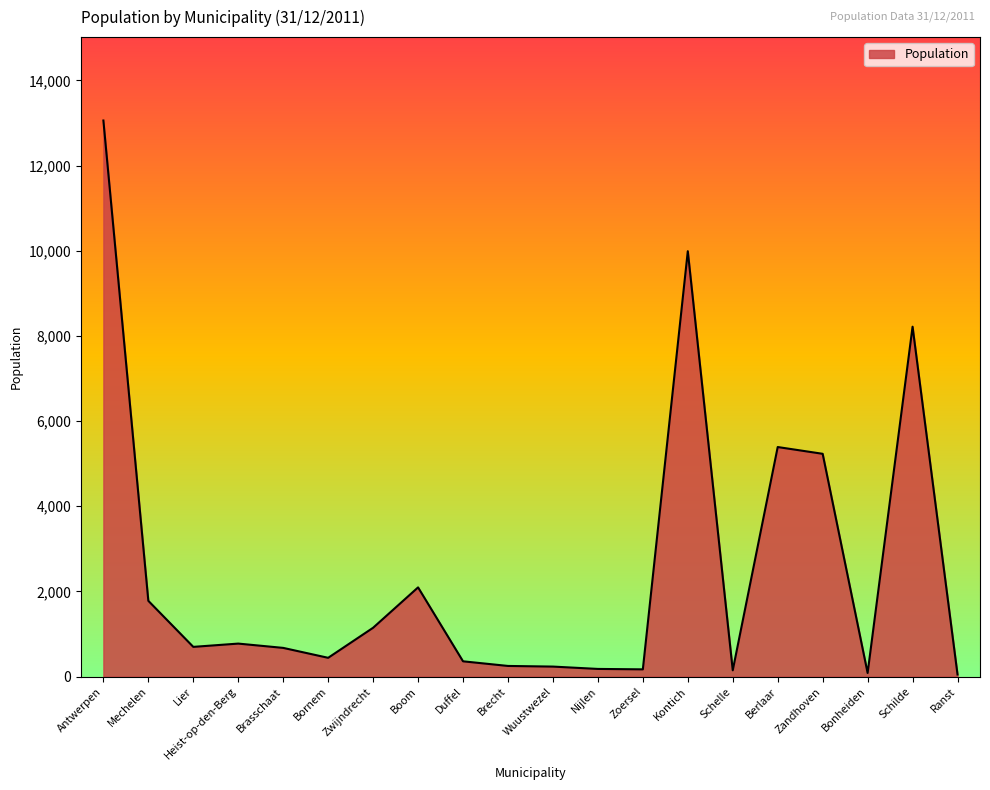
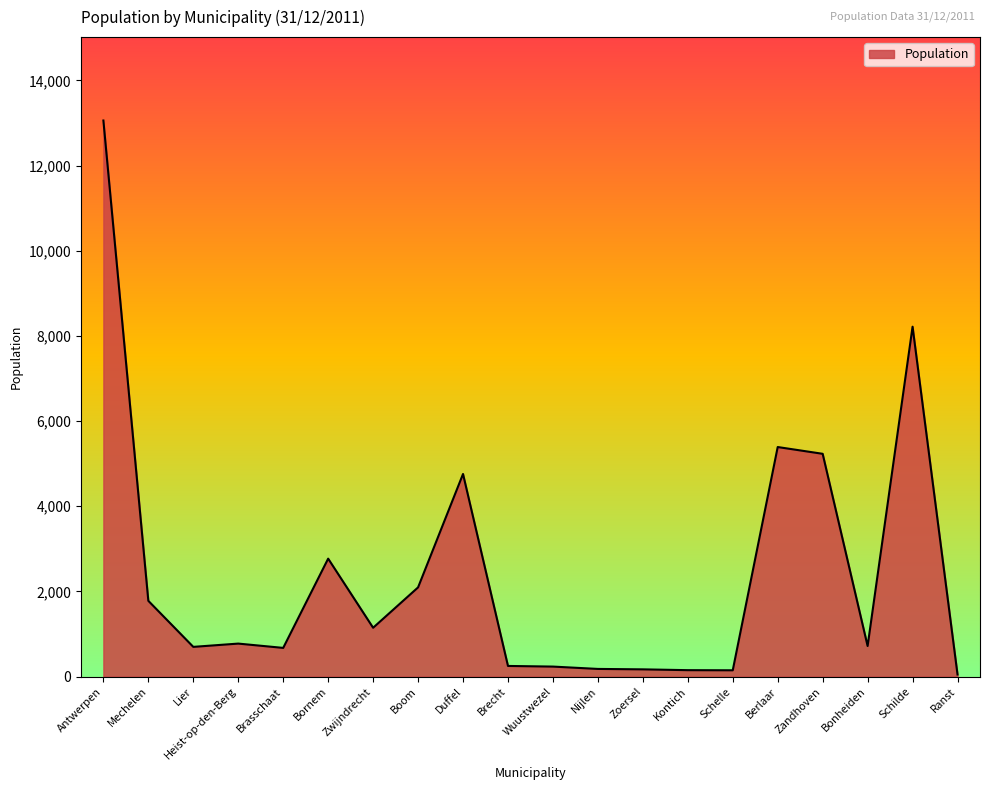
  {
    "Antwerpen": "13,100",
    "Mechelen": "1,800",
    "Lier": "700",
    "Heist-op-den-Berg": "800",
    "Brasschaat": "700",
-   "Bornem": "400",
+   "Bornem": "2,800",
    "Zwijndrecht": "1,100",
    "Boom": "2,100",
-   "Duffel": "400",
+   "Duffel": "4,800",
    "Brecht": "300",
    "Wuustwezel": "200",
    "Nijlen": "200",
    "Zoersel": "200",
-   "Kontich": "10,000",
+   "Kontich": "200",
    "Schelle": "100",
    "Berlaar": "5,400",
    "Zandhoven": "5,200",
-   "Bonheiden": "100",
+   "Bonheiden": "700",
    "Schilde": "8,200",
    "Ranst": "0"
  }
